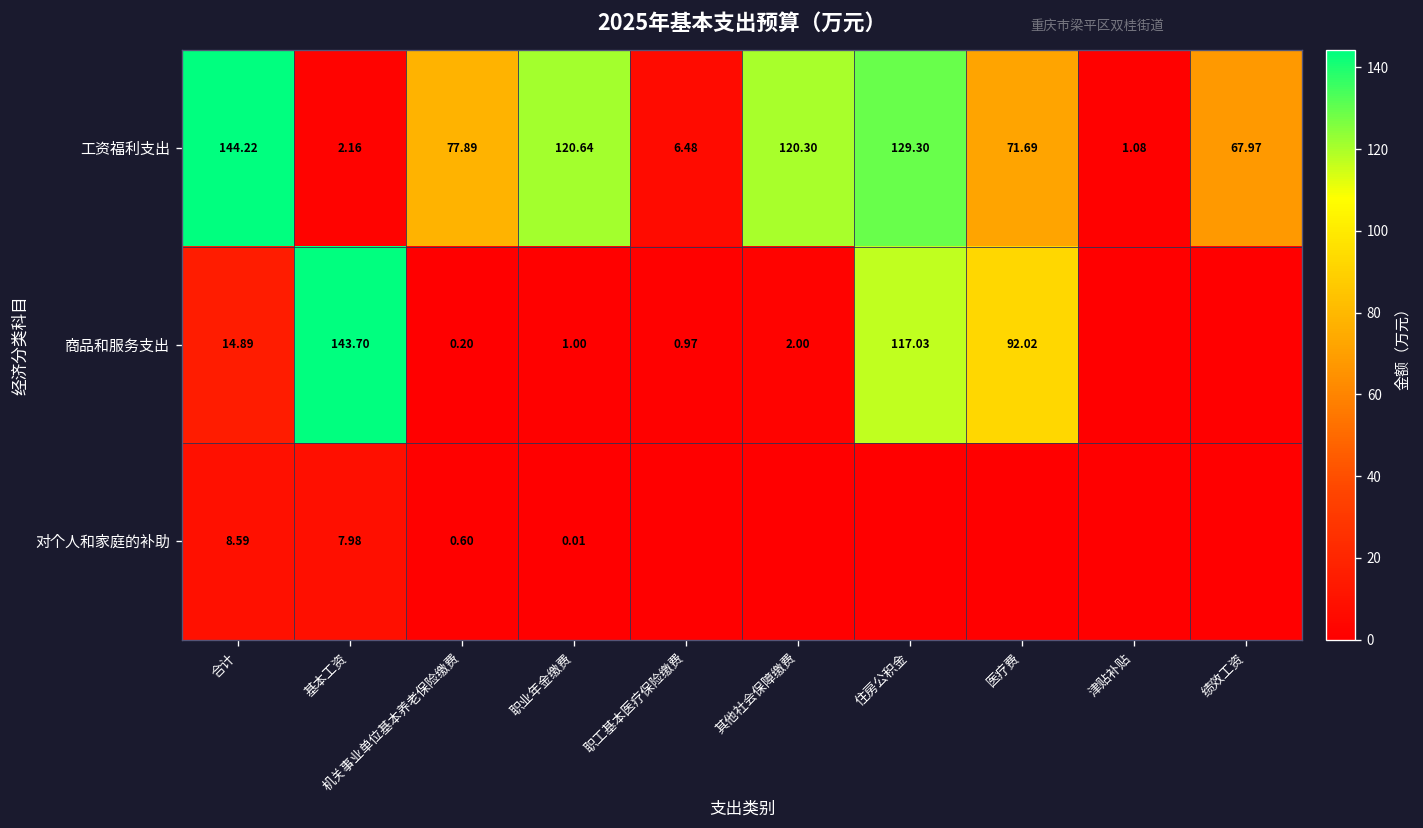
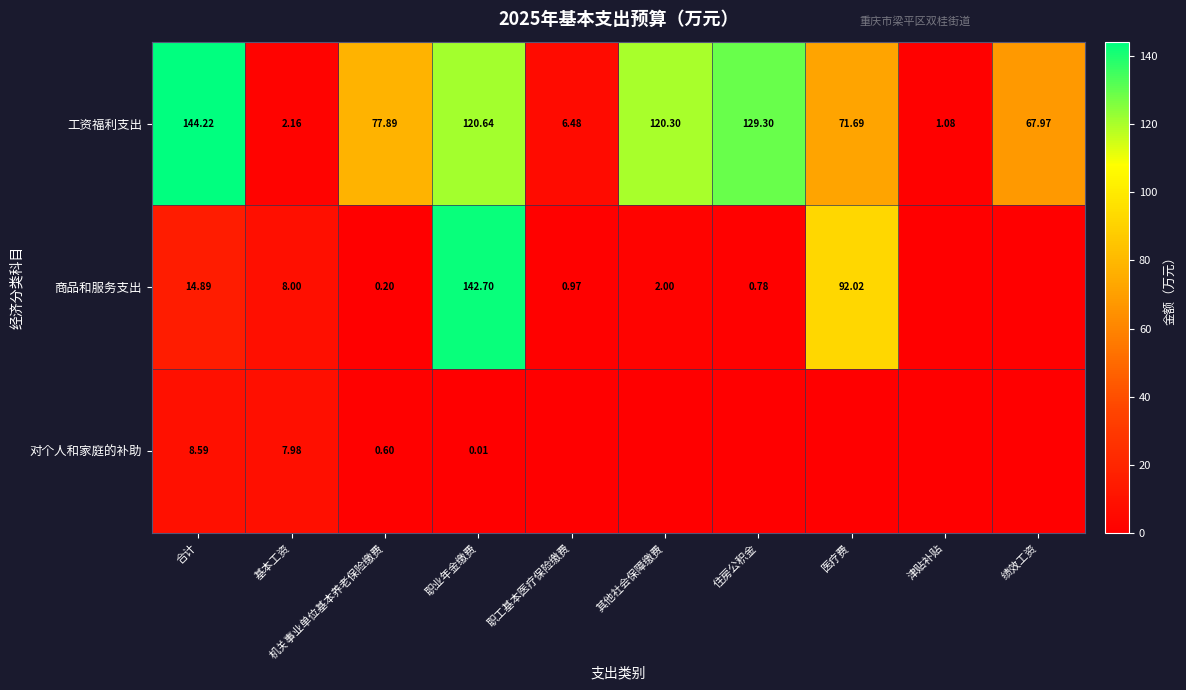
  {
    "工资福利支出": {
      "合计": 144.22,
      "基本工资": 2.16,
      "机关事业单位基本养老保险缴费": 77.89,
      "职业年金缴费": 120.64,
      "职工基本医疗保险缴费": 6.48,
      "其他社会保障缴费": 120.30,
      "住房公积金": 129.30,
      "医疗费": 71.69,
      "津贴补贴": 1.08,
      "绩效工资": 67.97
    },
    "商品和服务支出": {
      "合计": 14.89,
-     "基本工资": 143.70,
+     "基本工资": 8.00,
      "机关事业单位基本养老保险缴费": 0.20,
-     "职业年金缴费": 1.00,
+     "职业年金缴费": 142.70,
      "职工基本医疗保险缴费": 0.97,
      "其他社会保障缴费": 2.00,
-     "住房公积金": 117.03,
+     "住房公积金": 0.78,
      "医疗费": 92.02
    },
    "对个人和家庭的补助": {
      "合计": 8.59,
      "基本工资": 7.98,
      "机关事业单位基本养老保险缴费": 0.60,
      "职业年金缴费": 0.01
    }
  }
